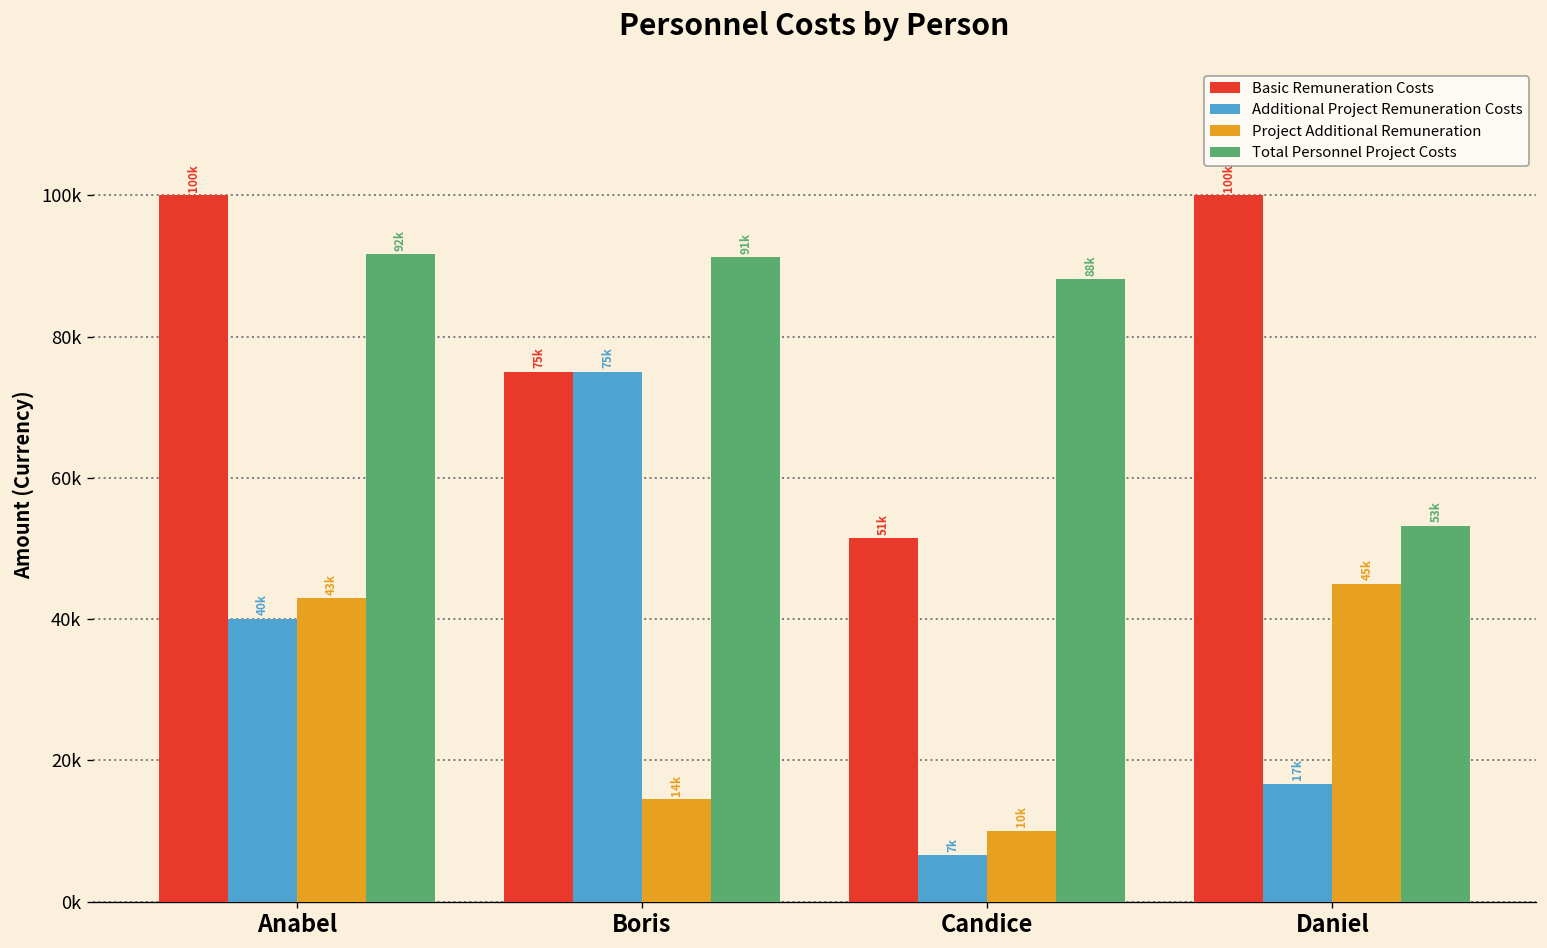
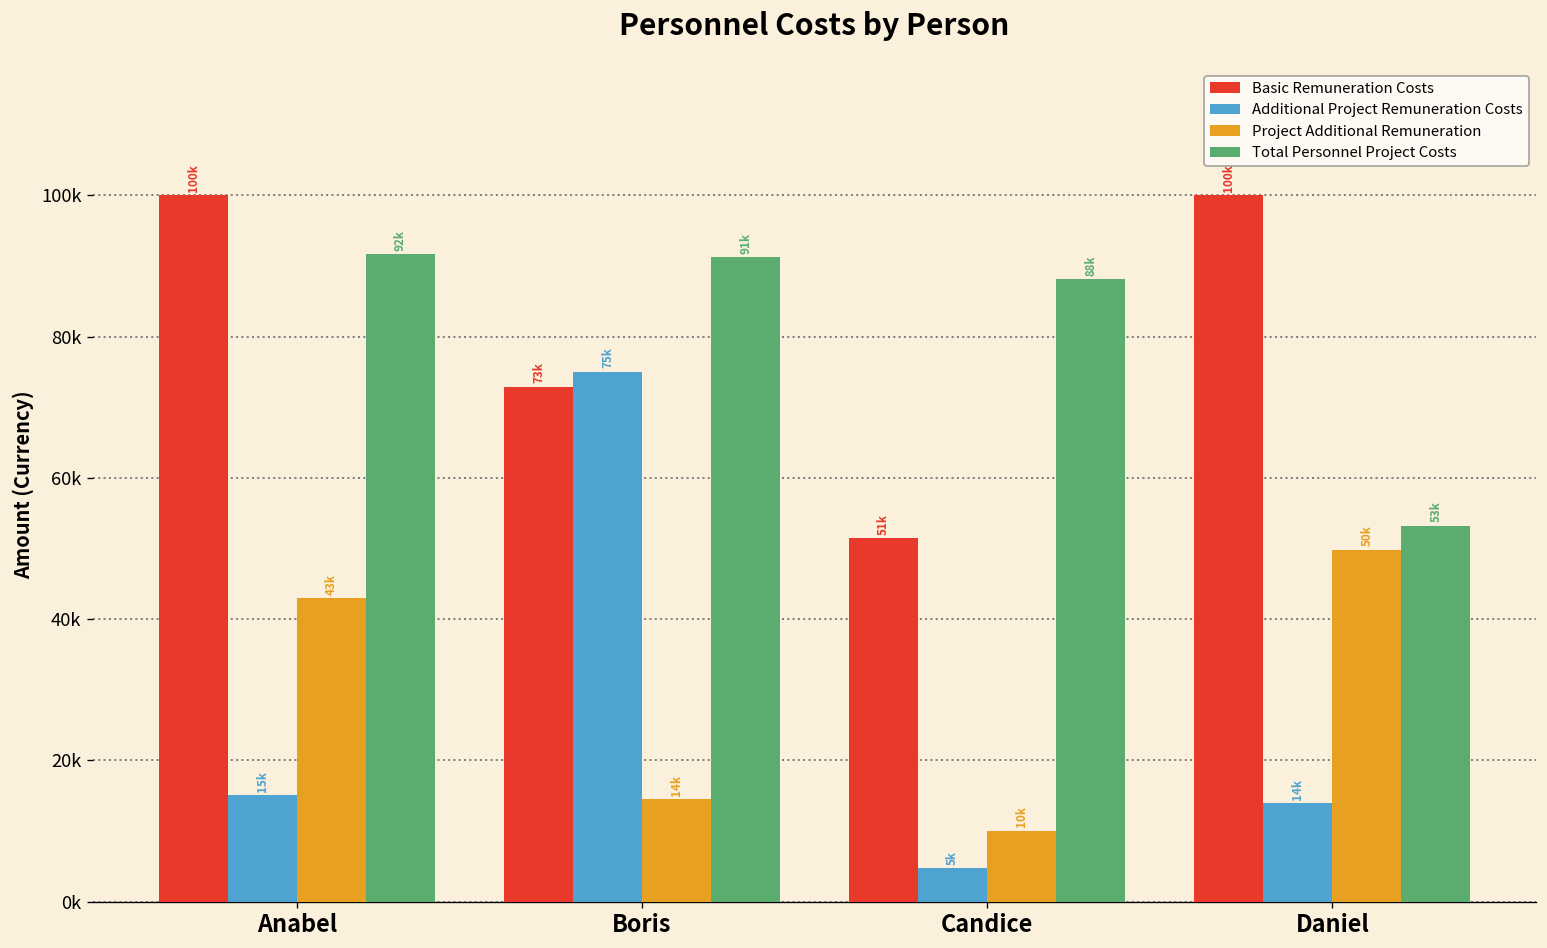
  {
    "Basic Remuneration Costs": {
      "Anabel": "100k",
-     "Boris": "75k",
+     "Boris": "73k",
      "Candice": "51k"
    },
    "Additional Project Remuneration Costs": {
-     "Anabel": "40k",
+     "Anabel": "15k",
      "Boris": "75k",
-     "Candice": "7k",
-     "Daniel": "17k"
+     "Candice": "5k",
+     "Daniel": "14k"
    },
    "Project Additional Remuneration": {
      "Anabel": "43k",
      "Boris": "14k",
      "Candice": "10k",
-     "Daniel": "45k"
+     "Daniel": "50k"
    },
    "Total Personnel Project Costs": {
      "Anabel": "92k",
      "Boris": "91k",
      "Candice": "88k",
      "Daniel": "53k"
    }
  }
